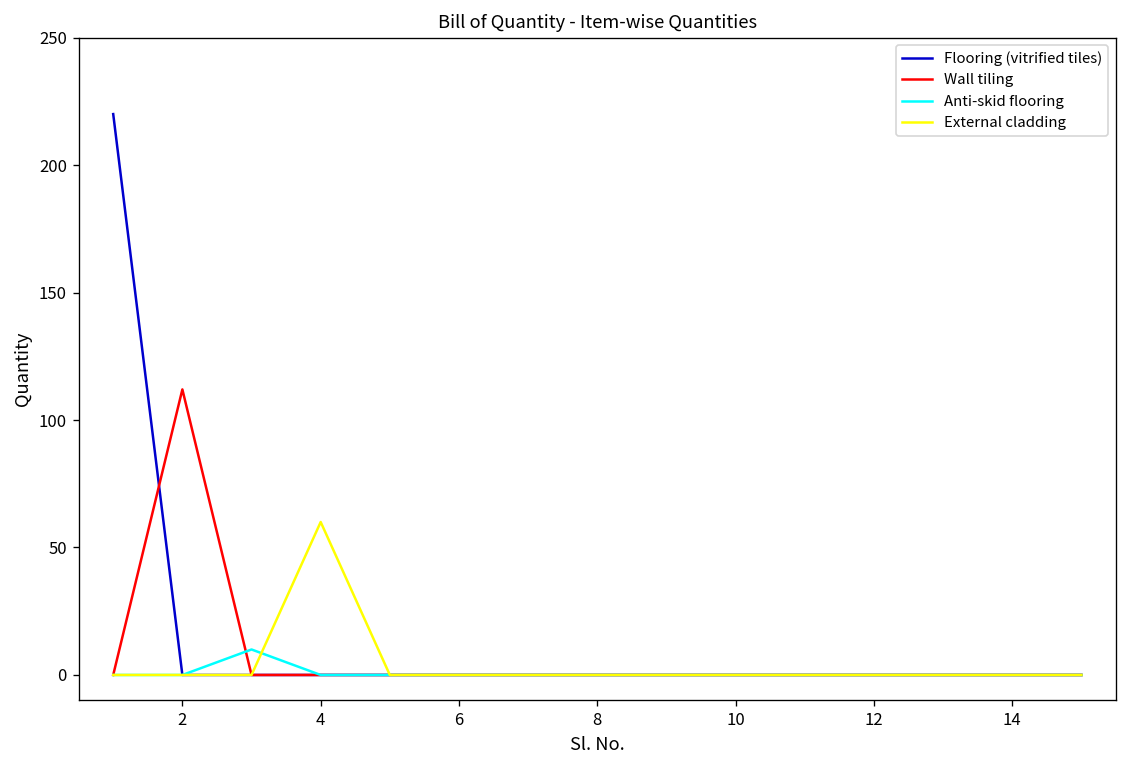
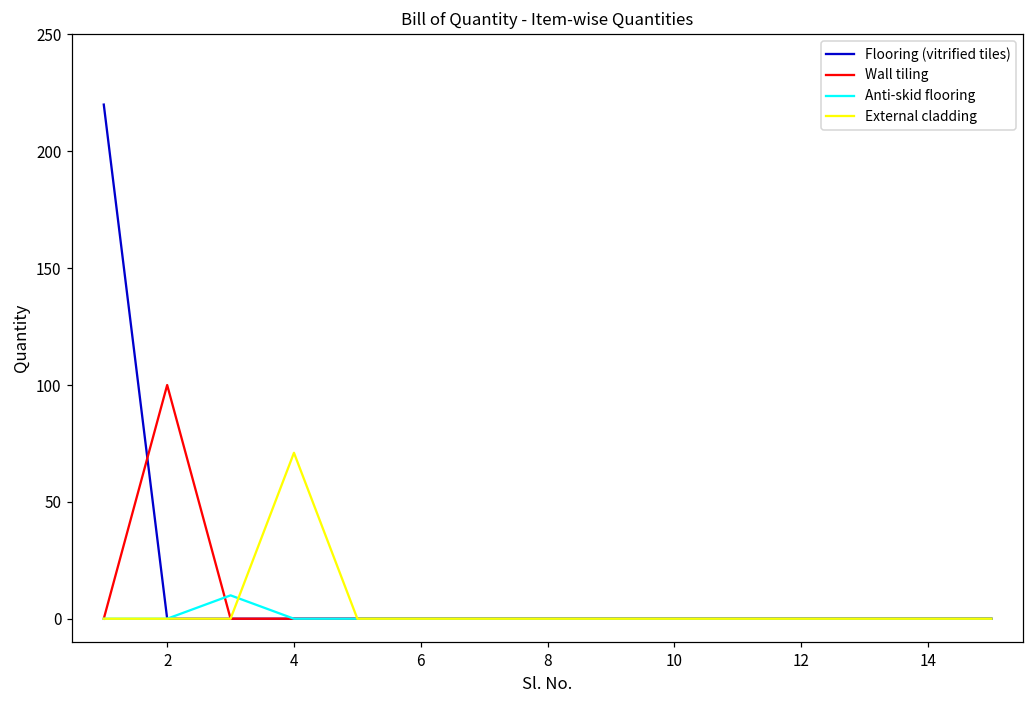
  {
    "Wall tiling": {
-     "2": 112
+     "2": 100
    },
    "External cladding": {
-     "4": 60
+     "4": 71
    }
  }
